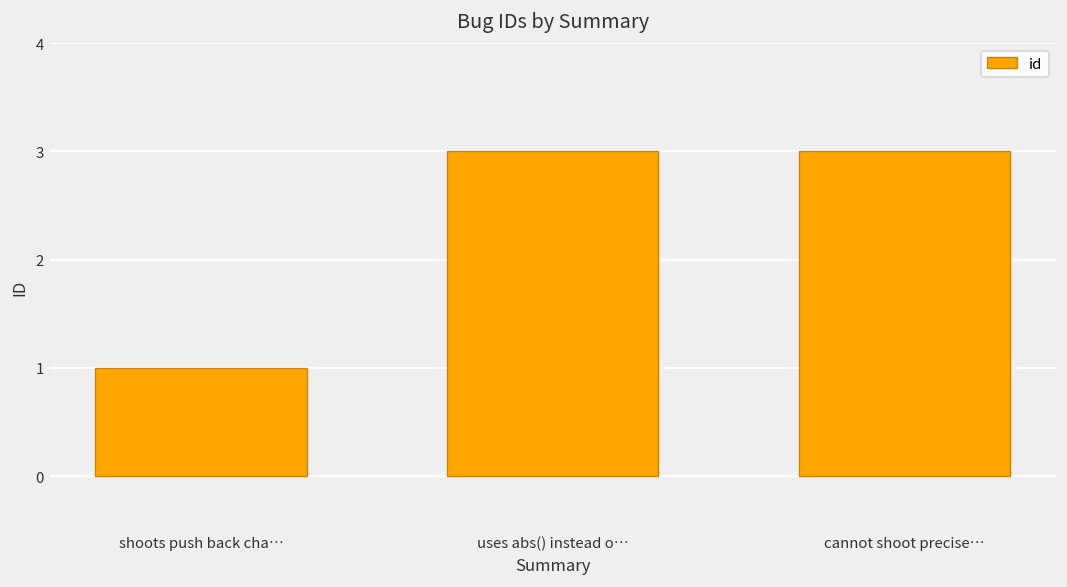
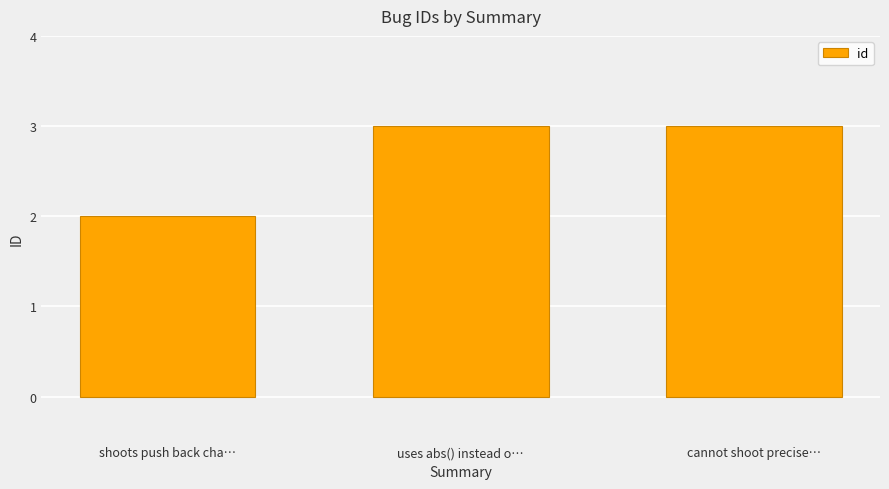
  {
-   "shoots push back cha…": 1,
+   "shoots push back cha…": 2,
    "uses abs() instead o…": 3,
    "cannot shoot precise…": 3
  }
